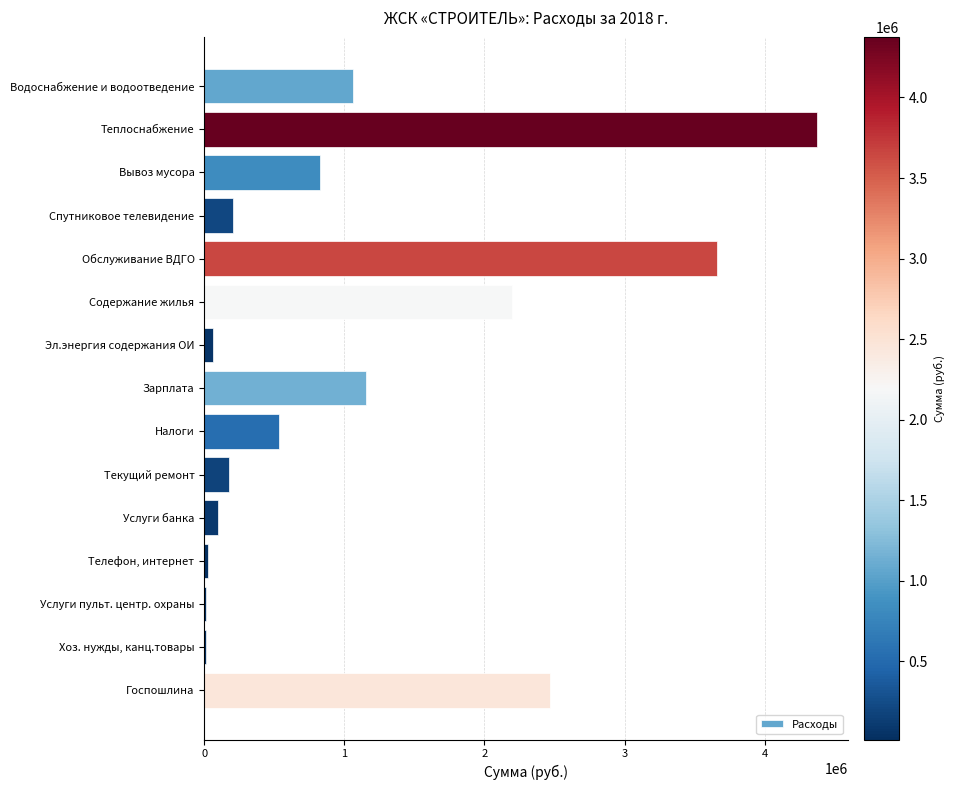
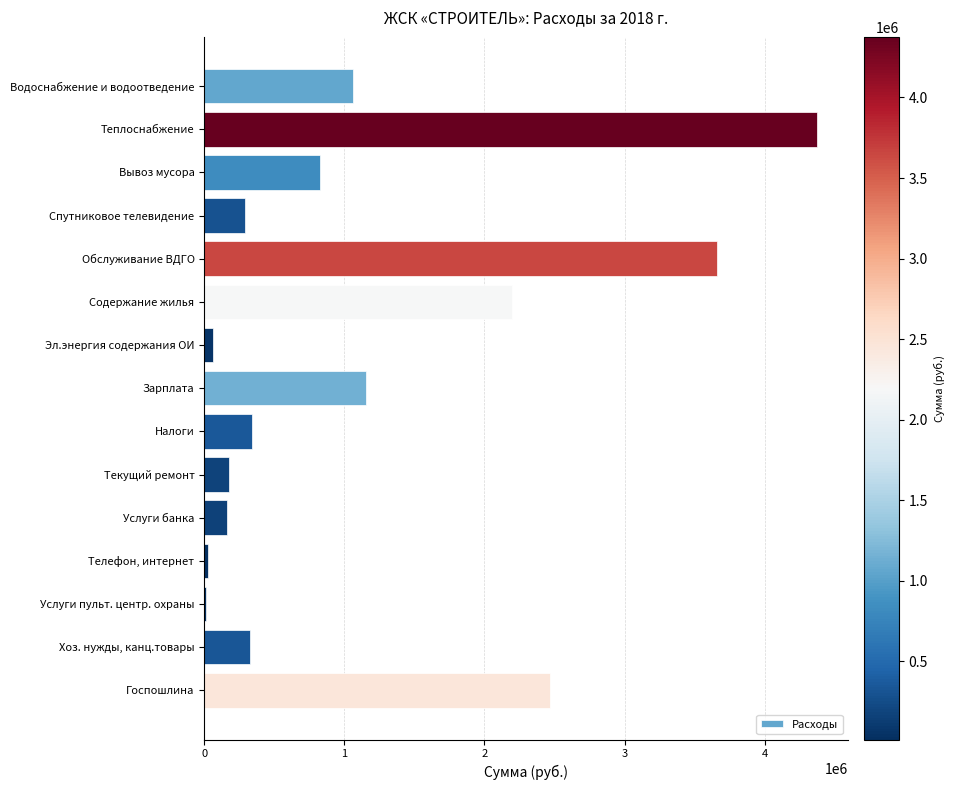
  {
    "Водоснабжение и водоотведение": 1060000,
    "Теплоснабжение": 4380000,
    "Вывоз мусора": 830000,
-   "Спутниковое телевидение": 210000,
+   "Спутниковое телевидение": 290000,
    "Обслуживание ВДГО": 3660000,
    "Содержание жилья": 2190000,
    "Эл.энергия содержания ОИ": 60000,
    "Зарплата": 1150000,
-   "Налоги": 540000,
+   "Налоги": 340000,
    "Текущий ремонт": 180000,
-   "Услуги банка": 100000,
+   "Услуги банка": 160000,
    "Телефон, интернет": 20000,
-   "Хоз. нужды, канц.товары": 10000,
+   "Хоз. нужды, канц.товары": 330000,
    "Госпошлина": 2460000
  }
